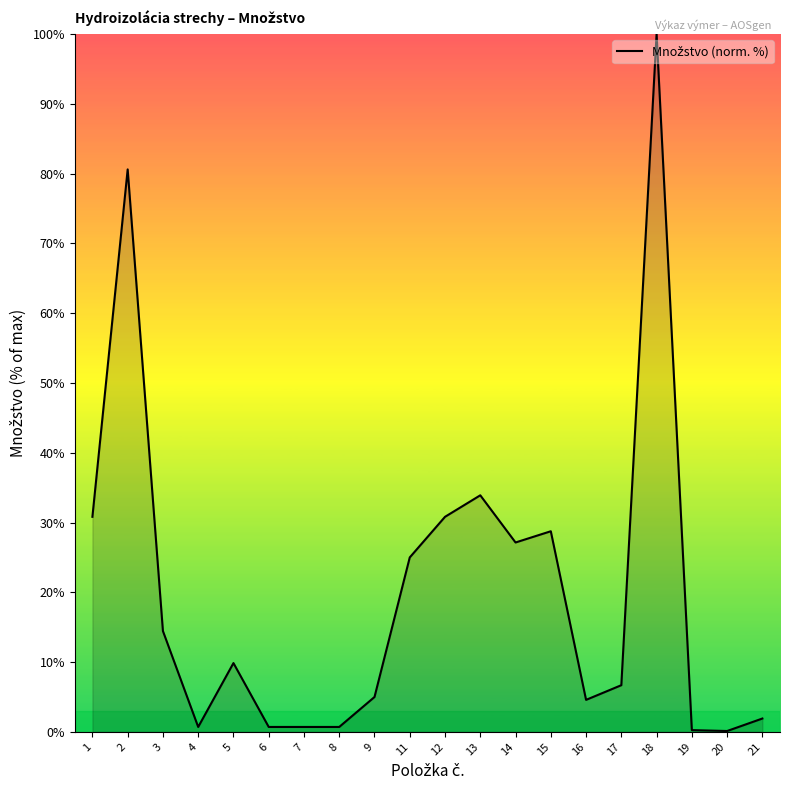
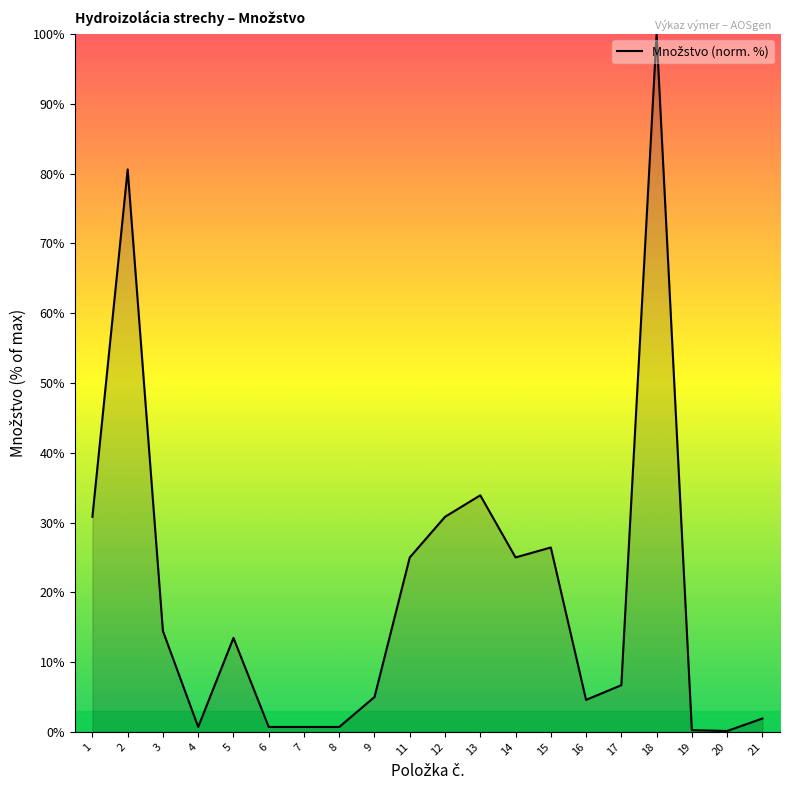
  {
    "1": "31%",
    "2": "81%",
    "3": "14%",
-   "5": "10%",
+   "5": "13%",
    "9": "5%",
    "11": "25%",
    "12": "31%",
    "13": "34%",
-   "14": "27%",
-   "15": "29%",
+   "14": "25%",
+   "15": "26%",
    "16": "5%",
    "17": "7%",
    "18": "100%"
  }
